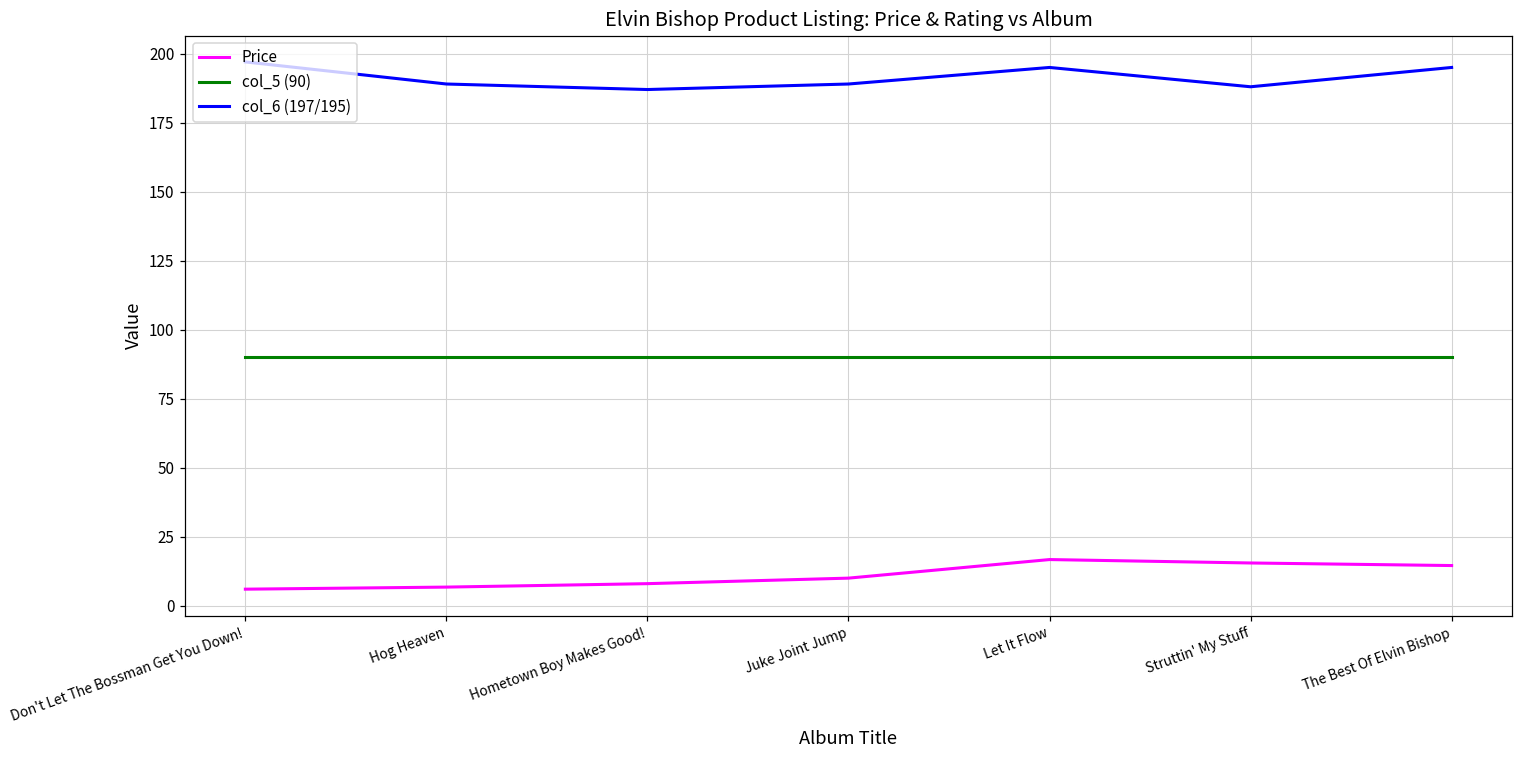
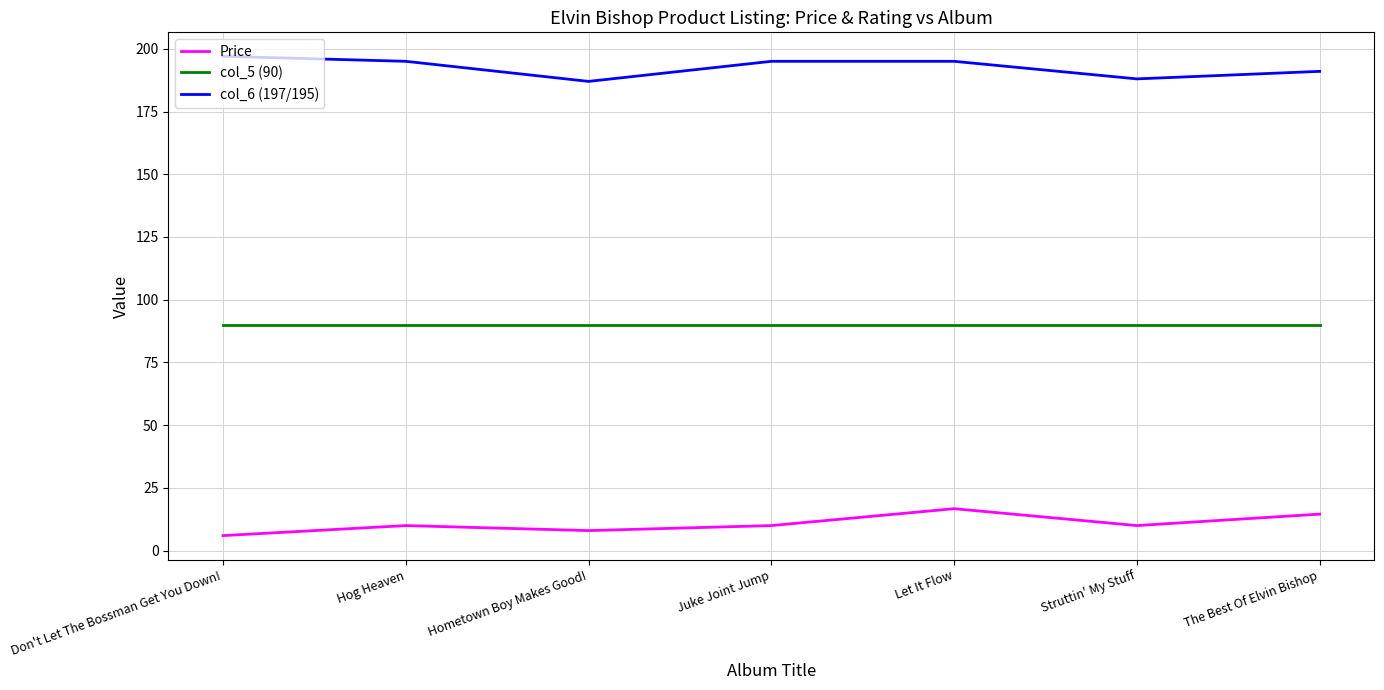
  {
    "Price": {
      "Don't Let The Bossman Get You Down!": 6,
-     "Hog Heaven": 7,
+     "Hog Heaven": 10,
      "Hometown Boy Makes Good!": 8,
      "Juke Joint Jump": 10,
      "Let It Flow": 17,
-     "Struttin' My Stuff": 15,
+     "Struttin' My Stuff": 10,
      "The Best Of Elvin Bishop": 15
    },
    "col_5 (90)": {
      "Don't Let The Bossman Get You Down!": 90,
      "Hog Heaven": 90,
      "Hometown Boy Makes Good!": 90,
      "Juke Joint Jump": 90,
      "Let It Flow": 90,
      "Struttin' My Stuff": 90,
      "The Best Of Elvin Bishop": 90
    },
    "col_6 (197/195)": {
-     "Hog Heaven": 189,
+     "Hog Heaven": 195,
      "Hometown Boy Makes Good!": 187,
-     "Juke Joint Jump": 189,
+     "Juke Joint Jump": 195,
      "Let It Flow": 195,
      "Struttin' My Stuff": 188,
-     "The Best Of Elvin Bishop": 195
+     "The Best Of Elvin Bishop": 191
    }
  }
